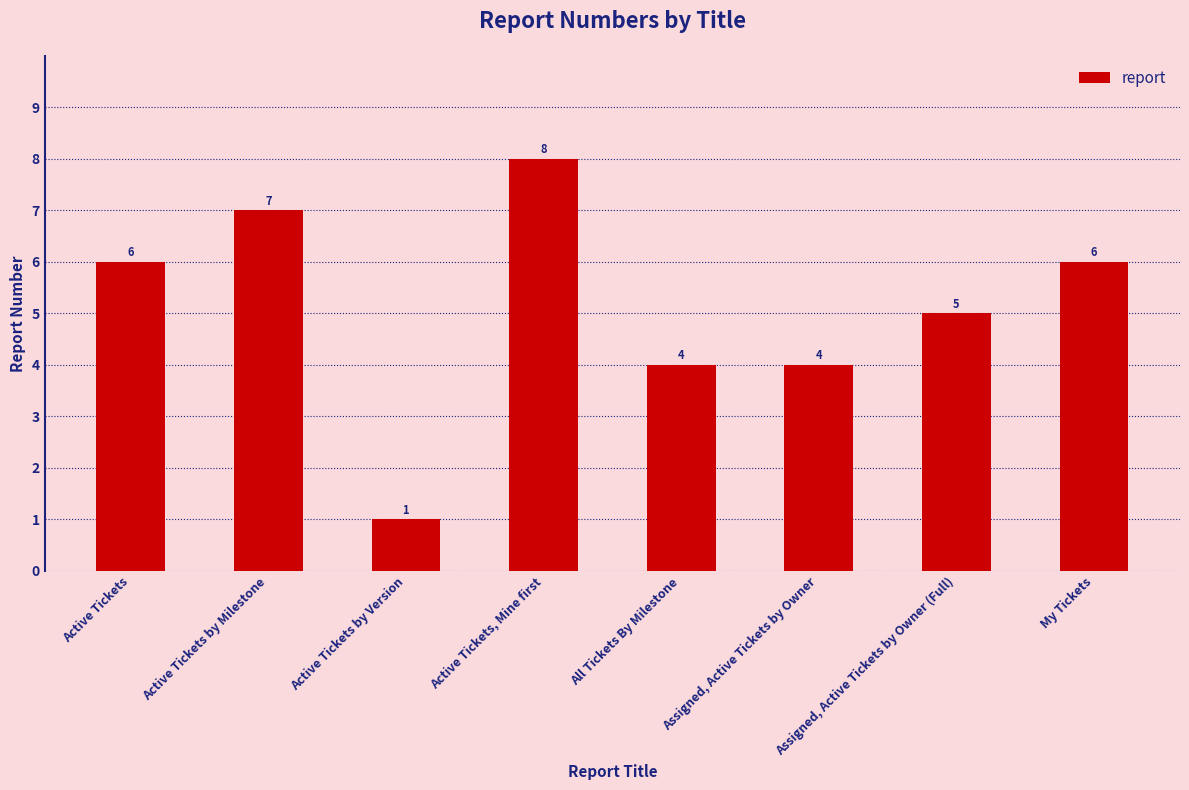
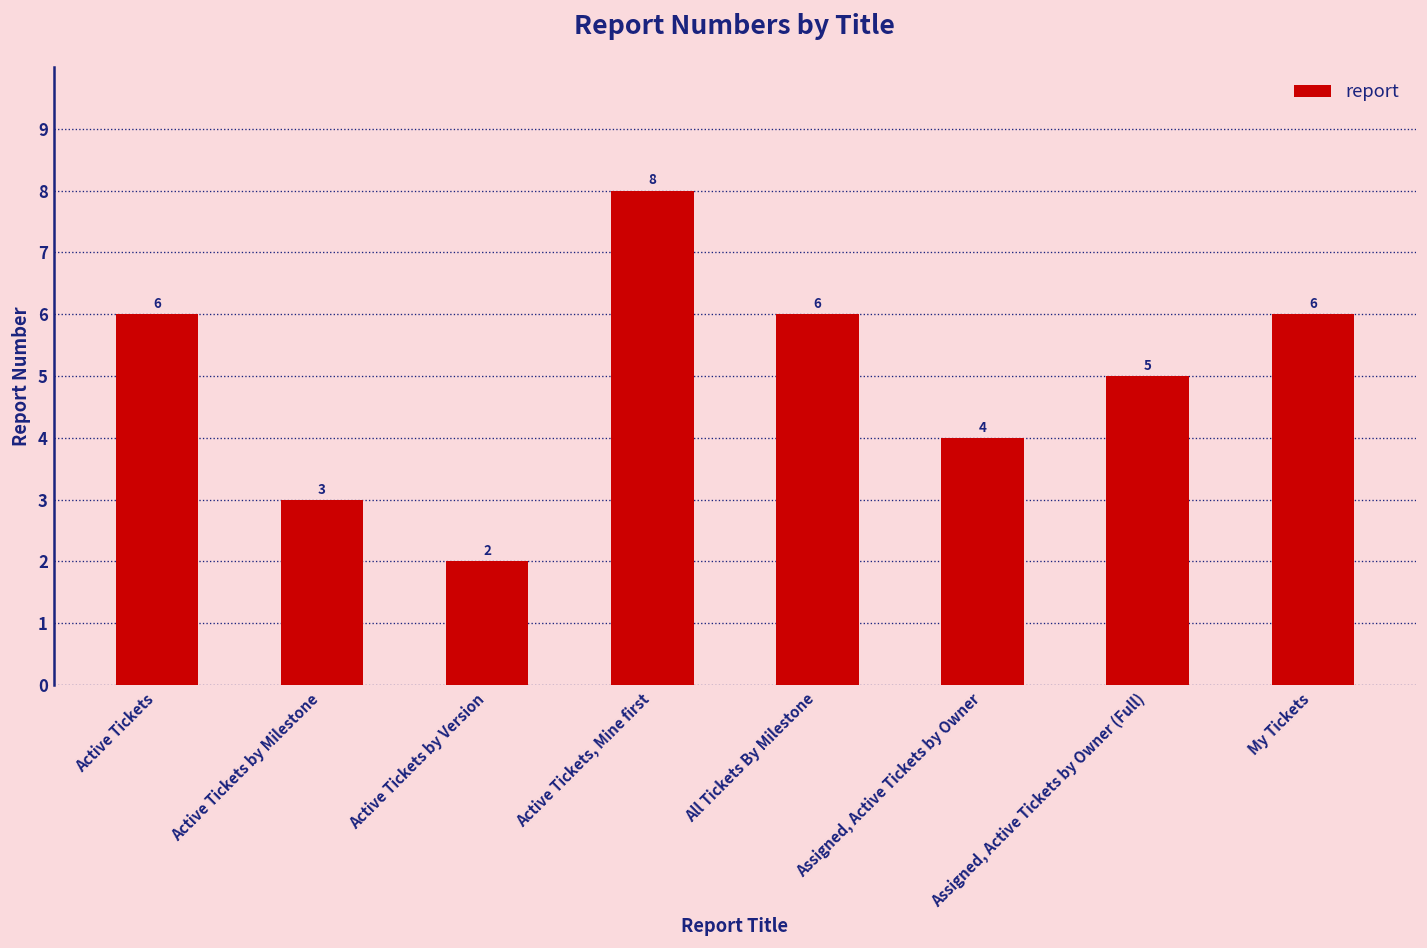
  {
    "Active Tickets": 6,
-   "Active Tickets by Milestone": 7,
-   "Active Tickets by Version": 1,
+   "Active Tickets by Milestone": 3,
+   "Active Tickets by Version": 2,
    "Active Tickets, Mine first": 8,
-   "All Tickets By Milestone": 4,
+   "All Tickets By Milestone": 6,
    "Assigned, Active Tickets by Owner": 4,
    "Assigned, Active Tickets by Owner (Full)": 5,
    "My Tickets": 6
  }
